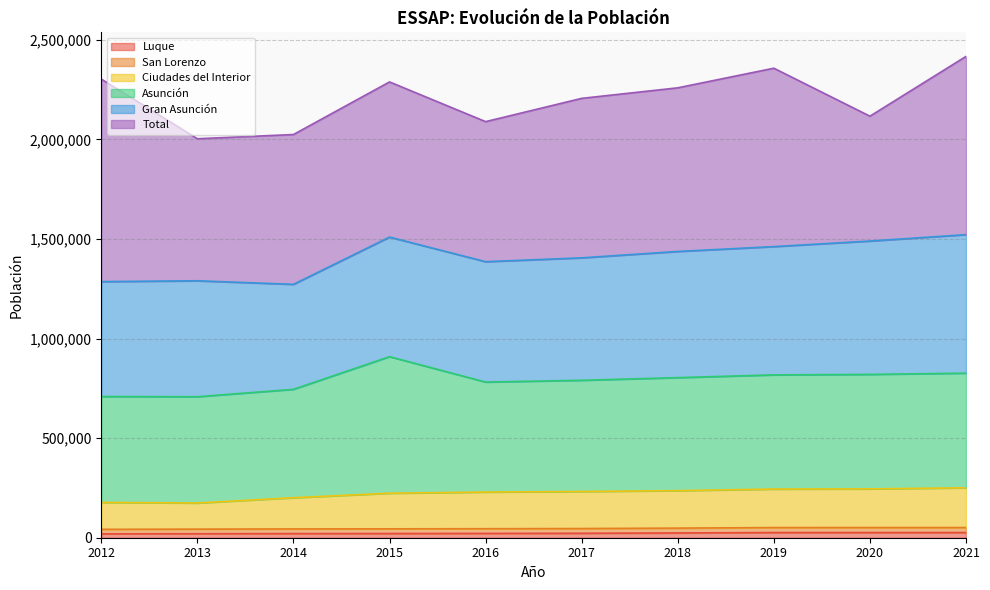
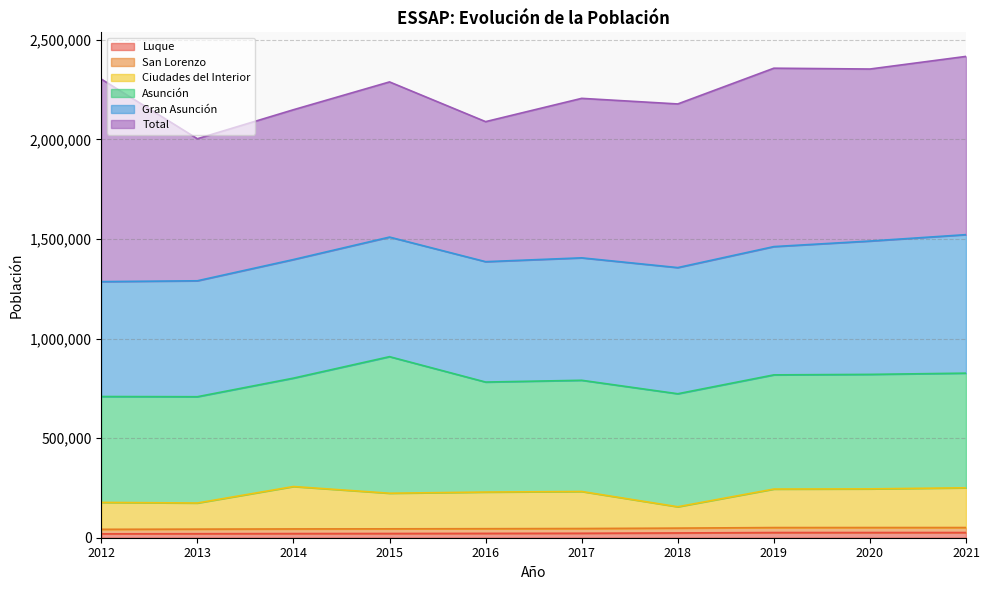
  {
    "Ciudades del Interior": {
      "2012": "140,000",
      "2013": "130,000",
-     "2014": "160,000",
+     "2014": "210,000",
      "2015": "180,000",
      "2016": "180,000",
      "2017": "190,000",
-     "2018": "190,000",
+     "2018": "110,000",
      "2019": "190,000",
      "2020": "190,000",
      "2021": "200,000"
    },
    "Asunción": {
      "2012": "530,000",
      "2013": "530,000",
      "2014": "540,000",
      "2015": "690,000",
      "2016": "550,000",
      "2017": "560,000",
      "2018": "570,000",
      "2019": "570,000",
      "2020": "570,000",
      "2021": "580,000"
    },
    "Gran Asunción": {
      "2012": "580,000",
      "2013": "580,000",
-     "2014": "530,000",
+     "2014": "600,000",
      "2015": "600,000",
      "2016": "600,000",
      "2017": "610,000",
      "2018": "630,000",
      "2019": "640,000",
      "2020": "670,000",
      "2021": "700,000"
    },
    "Total": {
      "2012": "1,020,000",
      "2013": "710,000",
      "2014": "750,000",
      "2015": "780,000",
      "2016": "700,000",
      "2017": "800,000",
      "2018": "820,000",
      "2019": "900,000",
-     "2020": "630,000",
+     "2020": "860,000",
      "2021": "900,000"
    }
  }
